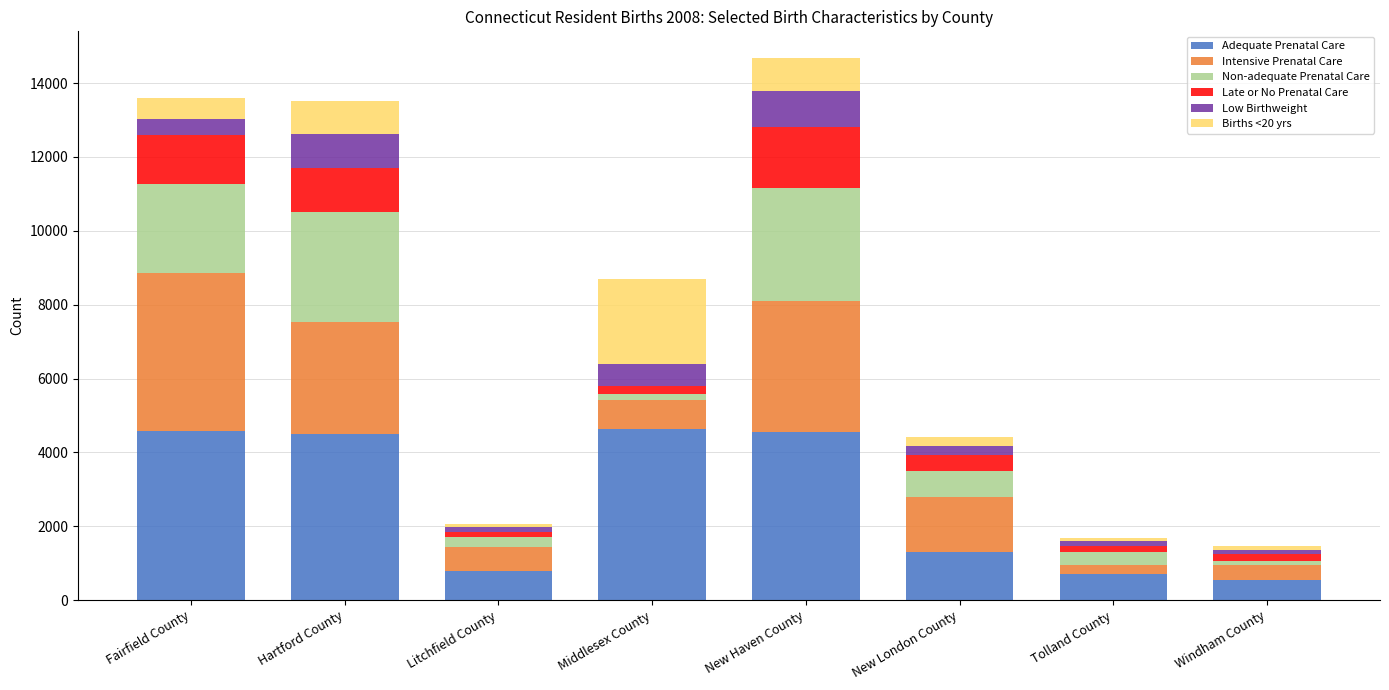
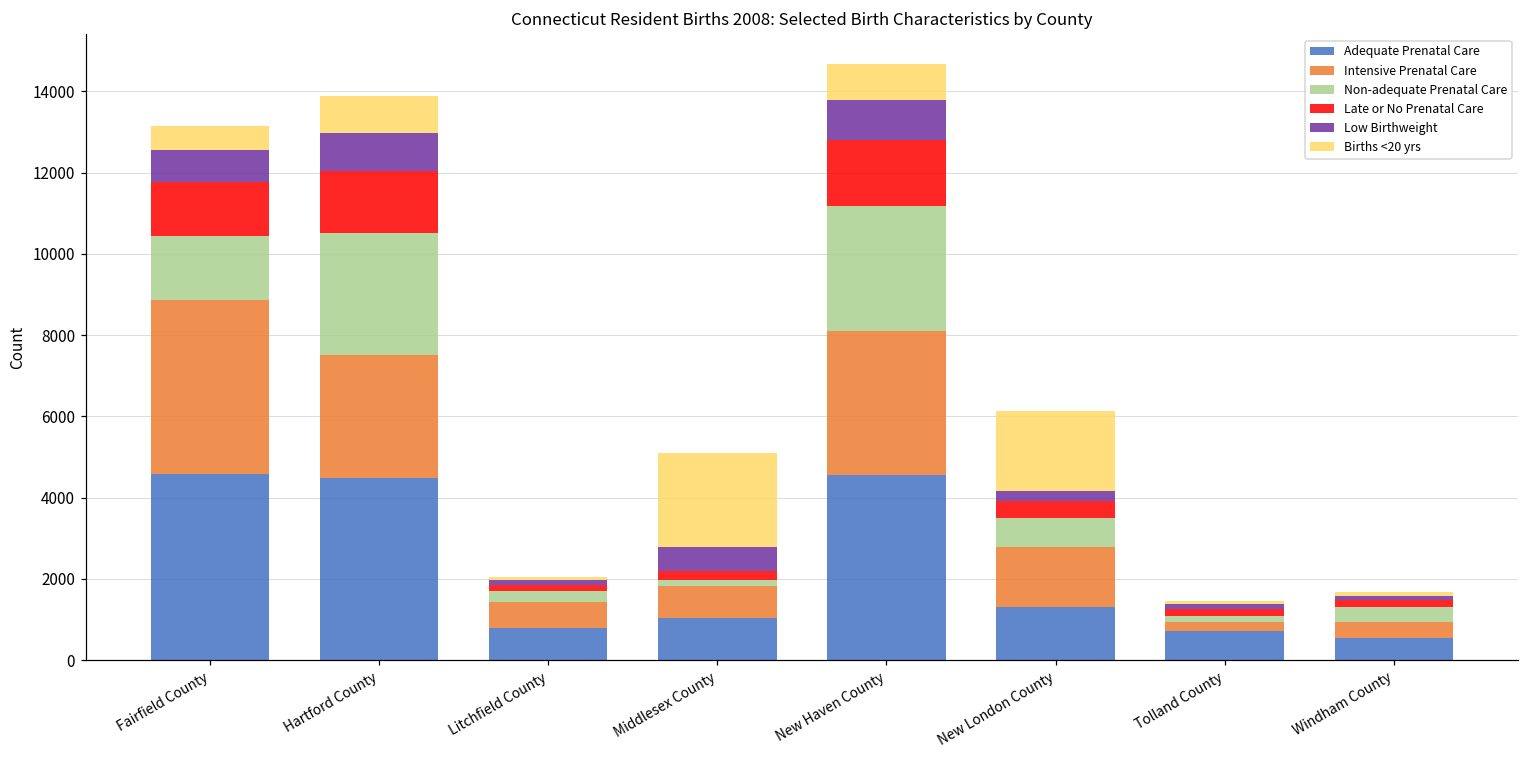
  {
    "Adequate Prenatal Care": {
      "Fairfield County": 4600,
      "Hartford County": 4500,
      "Litchfield County": 800,
-     "Middlesex County": 4600,
+     "Middlesex County": 1000,
      "New Haven County": 4600,
      "New London County": 1300,
      "Tolland County": 700,
      "Windham County": 500
    },
    "Intensive Prenatal Care": {
      "Fairfield County": 4300,
      "Hartford County": 3000,
      "Litchfield County": 600,
      "Middlesex County": 800,
      "New Haven County": 3500,
      "New London County": 1500,
      "Tolland County": 200,
      "Windham County": 400
    },
    "Non-adequate Prenatal Care": {
-     "Fairfield County": 2400,
+     "Fairfield County": 1600,
      "Hartford County": 3000,
      "Litchfield County": 300,
      "Middlesex County": 200,
      "New Haven County": 3100,
      "New London County": 700,
-     "Tolland County": 400,
-     "Windham County": 100
+     "Tolland County": 100,
+     "Windham County": 400
    },
    "Late or No Prenatal Care": {
      "Fairfield County": 1300,
-     "Hartford County": 1200,
+     "Hartford County": 1500,
      "Litchfield County": 100,
      "Middlesex County": 200,
      "New Haven County": 1600,
      "New London County": 400,
      "Tolland County": 200,
      "Windham County": 200
    },
    "Low Birthweight": {
-     "Fairfield County": 400,
+     "Fairfield County": 800,
      "Hartford County": 900,
      "Litchfield County": 100,
      "Middlesex County": 600,
      "New Haven County": 1000,
      "New London County": 300,
      "Tolland County": 100,
      "Windham County": 100
    },
    "Births <20 yrs": {
      "Fairfield County": 600,
      "Hartford County": 900,
      "Litchfield County": 100,
      "Middlesex County": 2300,
      "New Haven County": 900,
-     "New London County": 200,
+     "New London County": 2000,
      "Tolland County": 100,
      "Windham County": 100
    }
  }
